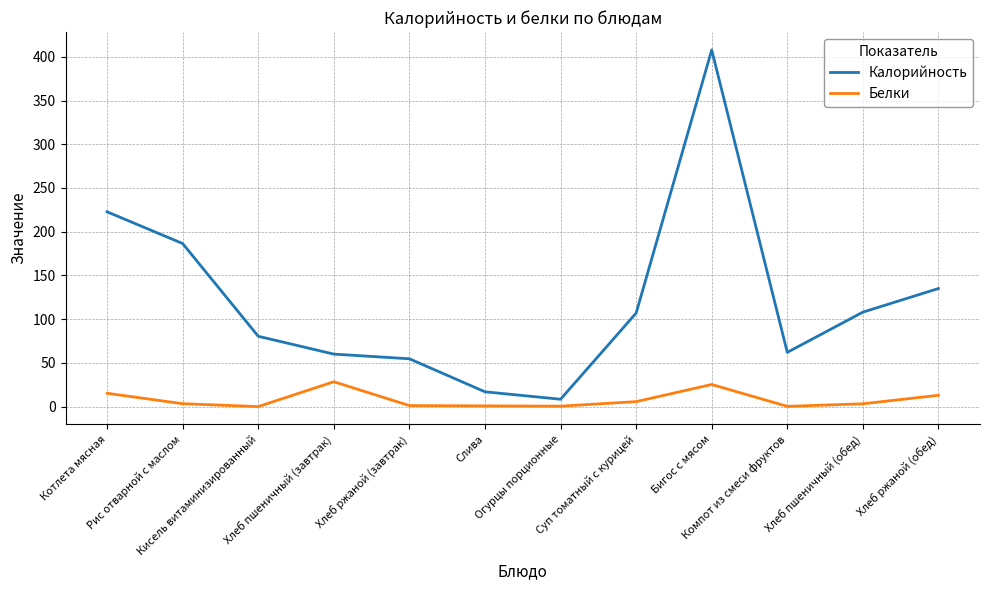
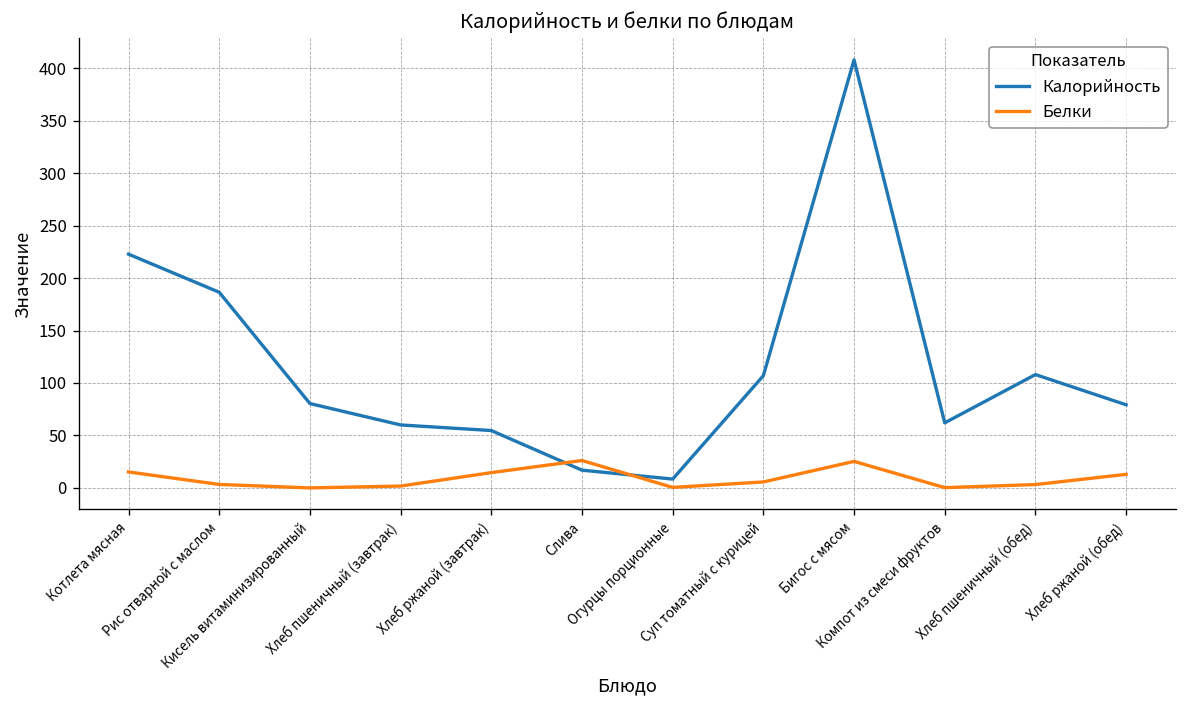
  {
    "Калорийность": {
      "Котлета мясная": 220,
      "Рис отварной с маслом": 190,
      "Кисель витаминизированный": 80,
      "Хлеб пшеничный (завтрак)": 60,
      "Хлеб ржаной (завтрак)": 50,
      "Слива": 20,
      "Огурцы порционные": 10,
      "Суп томатный с курицей": 110,
      "Бигос с мясом": 410,
      "Компот из смеси фруктов": 60,
      "Хлеб пшеничный (обед)": 110,
-     "Хлеб ржаной (обед)": 140
+     "Хлеб ржаной (обед)": 80
    },
    "Белки": {
      "Котлета мясная": 20,
      "Рис отварной с маслом": 0,
      "Кисель витаминизированный": 0,
-     "Хлеб пшеничный (завтрак)": 30,
-     "Хлеб ржаной (завтрак)": 0,
-     "Слива": 0,
+     "Хлеб пшеничный (завтрак)": 0,
+     "Хлеб ржаной (завтрак)": 10,
+     "Слива": 30,
      "Огурцы порционные": 0,
      "Суп томатный с курицей": 10,
      "Бигос с мясом": 30,
      "Компот из смеси фруктов": 0,
      "Хлеб пшеничный (обед)": 0,
      "Хлеб ржаной (обед)": 10
    }
  }
